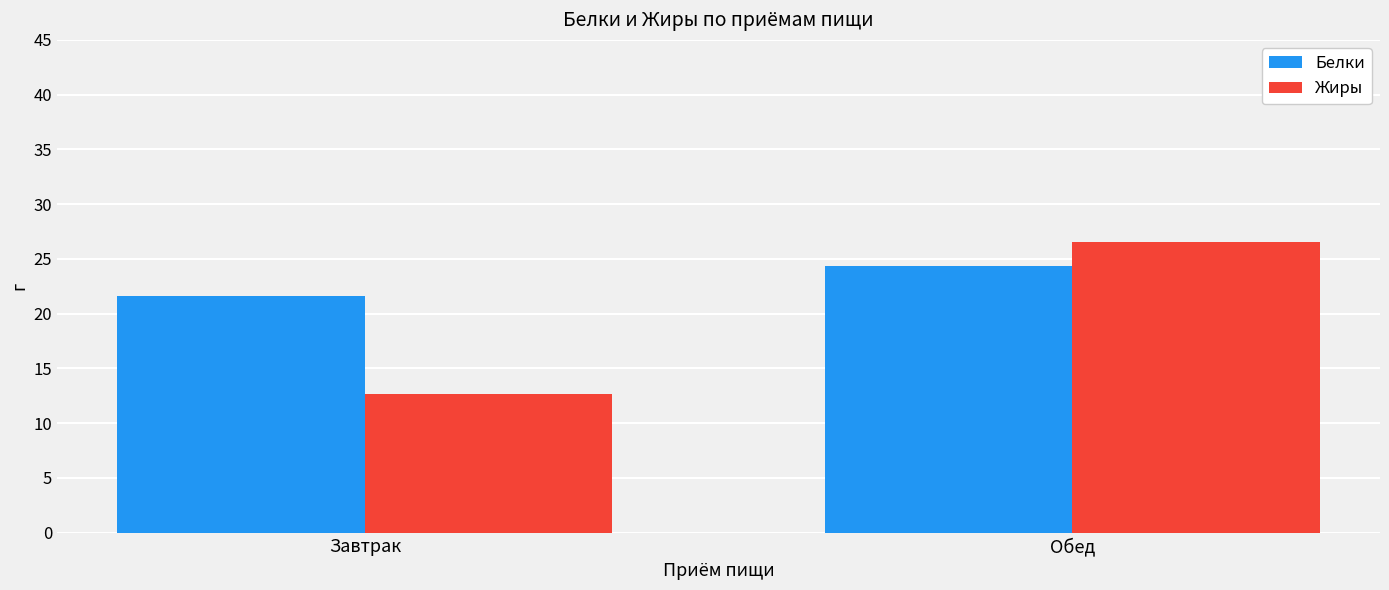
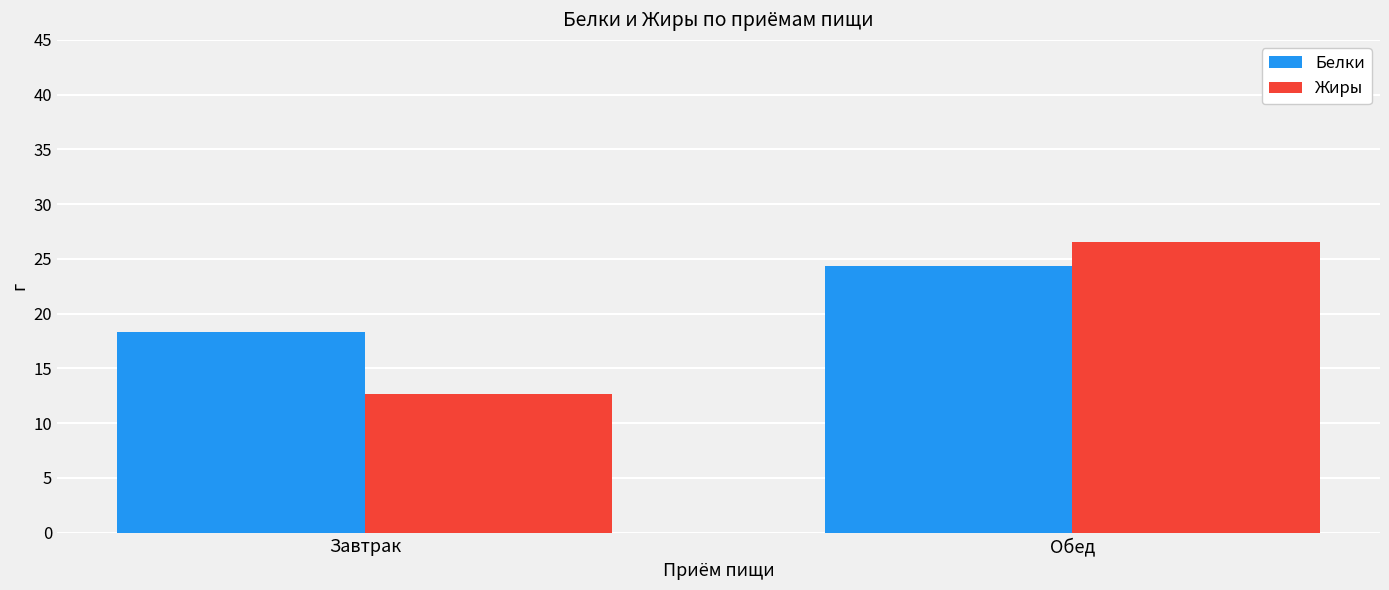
  {
    "Белки": {
-     "Завтрак": 21.6,
+     "Завтрак": 18.3,
      "Обед": 24.3
    },
    "Жиры": {
      "Завтрак": 12.7,
      "Обед": 26.6
    }
  }
